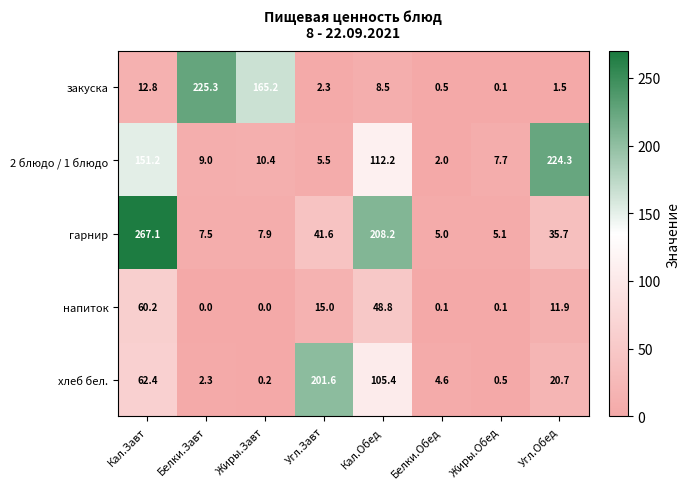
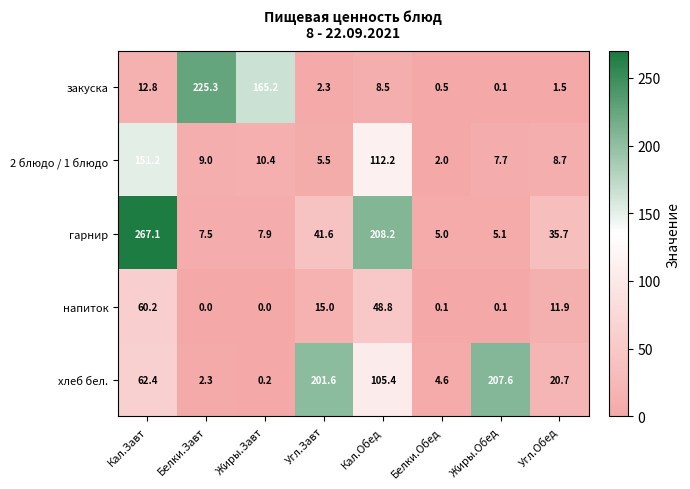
  {
    "закуска": {
      "Кал.Завт": 12.8,
      "Белки.Завт": 225.3,
      "Жиры.Завт": 165.2,
      "Угл.Завт": 2.3,
      "Кал.Обед": 8.5,
      "Белки.Обед": 0.5,
      "Жиры.Обед": 0.1,
      "Угл.Обед": 1.5
    },
    "2 блюдо / 1 блюдо": {
      "Белки.Завт": 9.0,
      "Жиры.Завт": 10.4,
      "Угл.Завт": 5.5,
      "Кал.Обед": 112.2,
      "Белки.Обед": 2.0,
      "Жиры.Обед": 7.7,
-     "Угл.Обед": 224.3
+     "Угл.Обед": 8.7
    },
    "гарнир": {
      "Кал.Завт": 267.1,
      "Белки.Завт": 7.5,
      "Жиры.Завт": 7.9,
      "Угл.Завт": 41.6,
      "Кал.Обед": 208.2,
      "Белки.Обед": 5.0,
      "Жиры.Обед": 5.1,
      "Угл.Обед": 35.7
    },
    "напиток": {
      "Кал.Завт": 60.2,
      "Белки.Завт": 0.0,
      "Жиры.Завт": 0.0,
      "Угл.Завт": 15.0,
      "Кал.Обед": 48.8,
      "Белки.Обед": 0.1,
      "Жиры.Обед": 0.1,
      "Угл.Обед": 11.9
    },
    "хлеб бел.": {
      "Кал.Завт": 62.4,
      "Белки.Завт": 2.3,
      "Жиры.Завт": 0.2,
      "Угл.Завт": 201.6,
      "Кал.Обед": 105.4,
      "Белки.Обед": 4.6,
-     "Жиры.Обед": 0.5,
+     "Жиры.Обед": 207.6,
      "Угл.Обед": 20.7
    }
  }
